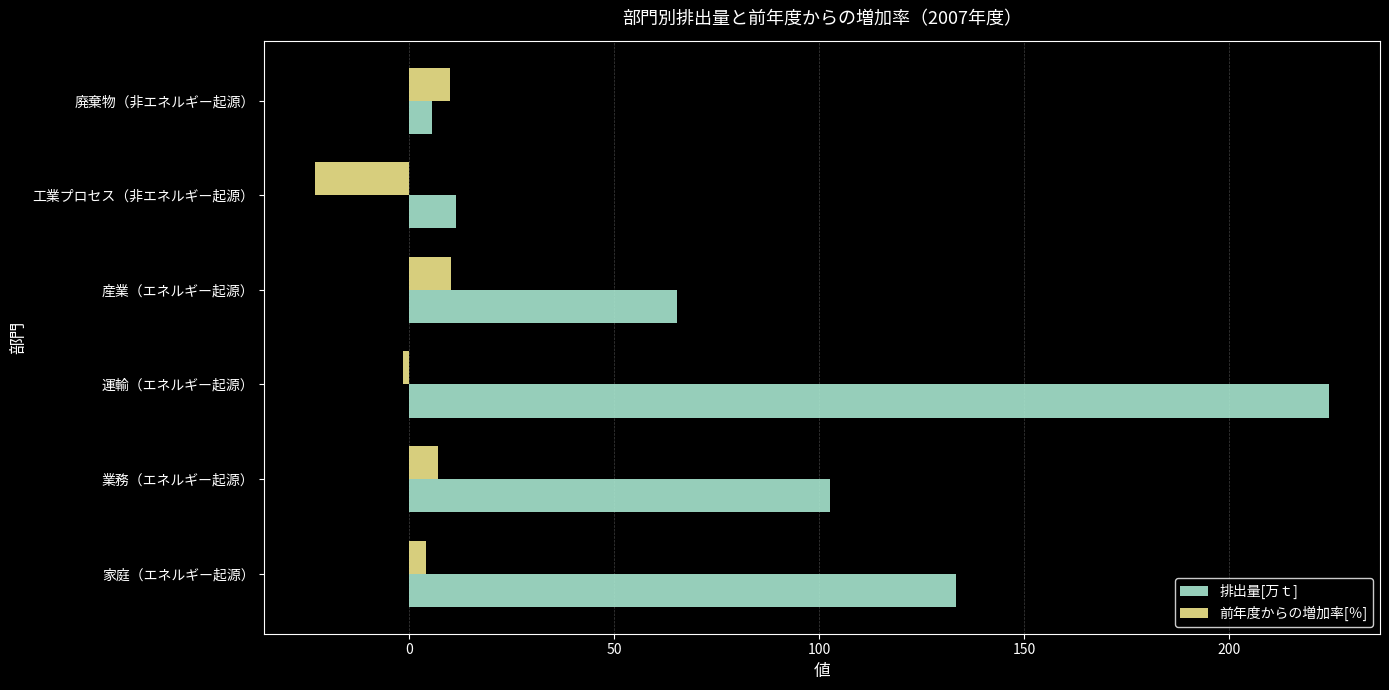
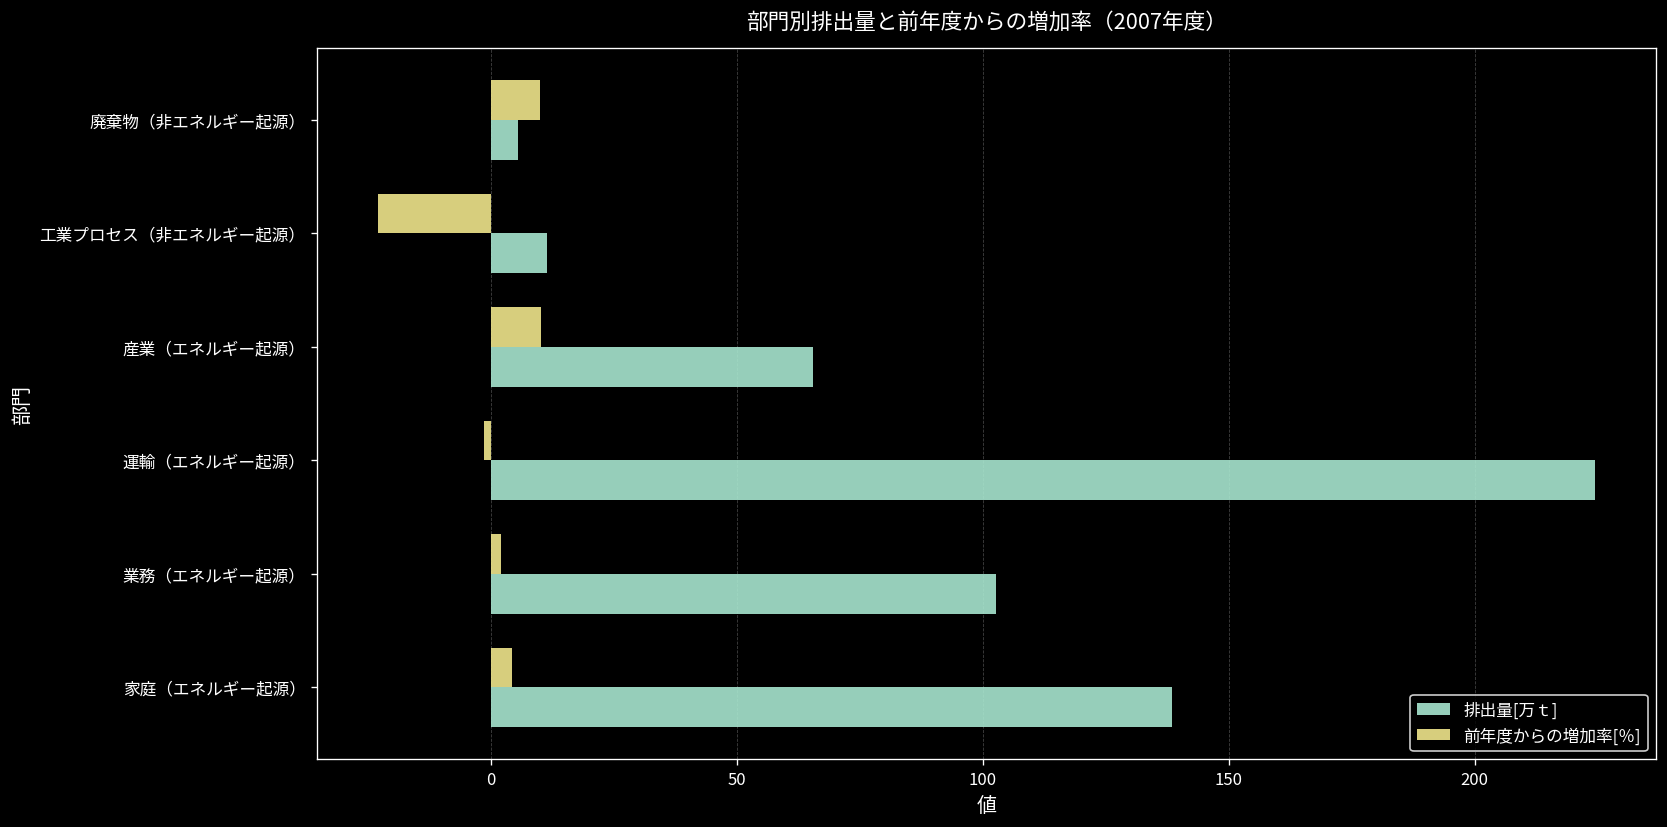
  {
    "排出量[万ｔ]": {
      "廃棄物（非エネルギー起源）": 6,
      "工業プロセス（非エネルギー起源）": 11,
      "産業（エネルギー起源）": 65,
      "運輸（エネルギー起源）": 225,
      "業務（エネルギー起源）": 103,
-     "家庭（エネルギー起源）": 134
+     "家庭（エネルギー起源）": 139
    },
    "前年度からの増加率[％]": {
      "廃棄物（非エネルギー起源）": 10,
      "工業プロセス（非エネルギー起源）": -23,
      "産業（エネルギー起源）": 10,
      "運輸（エネルギー起源）": -2,
-     "業務（エネルギー起源）": 7,
+     "業務（エネルギー起源）": 2,
      "家庭（エネルギー起源）": 4
    }
  }
